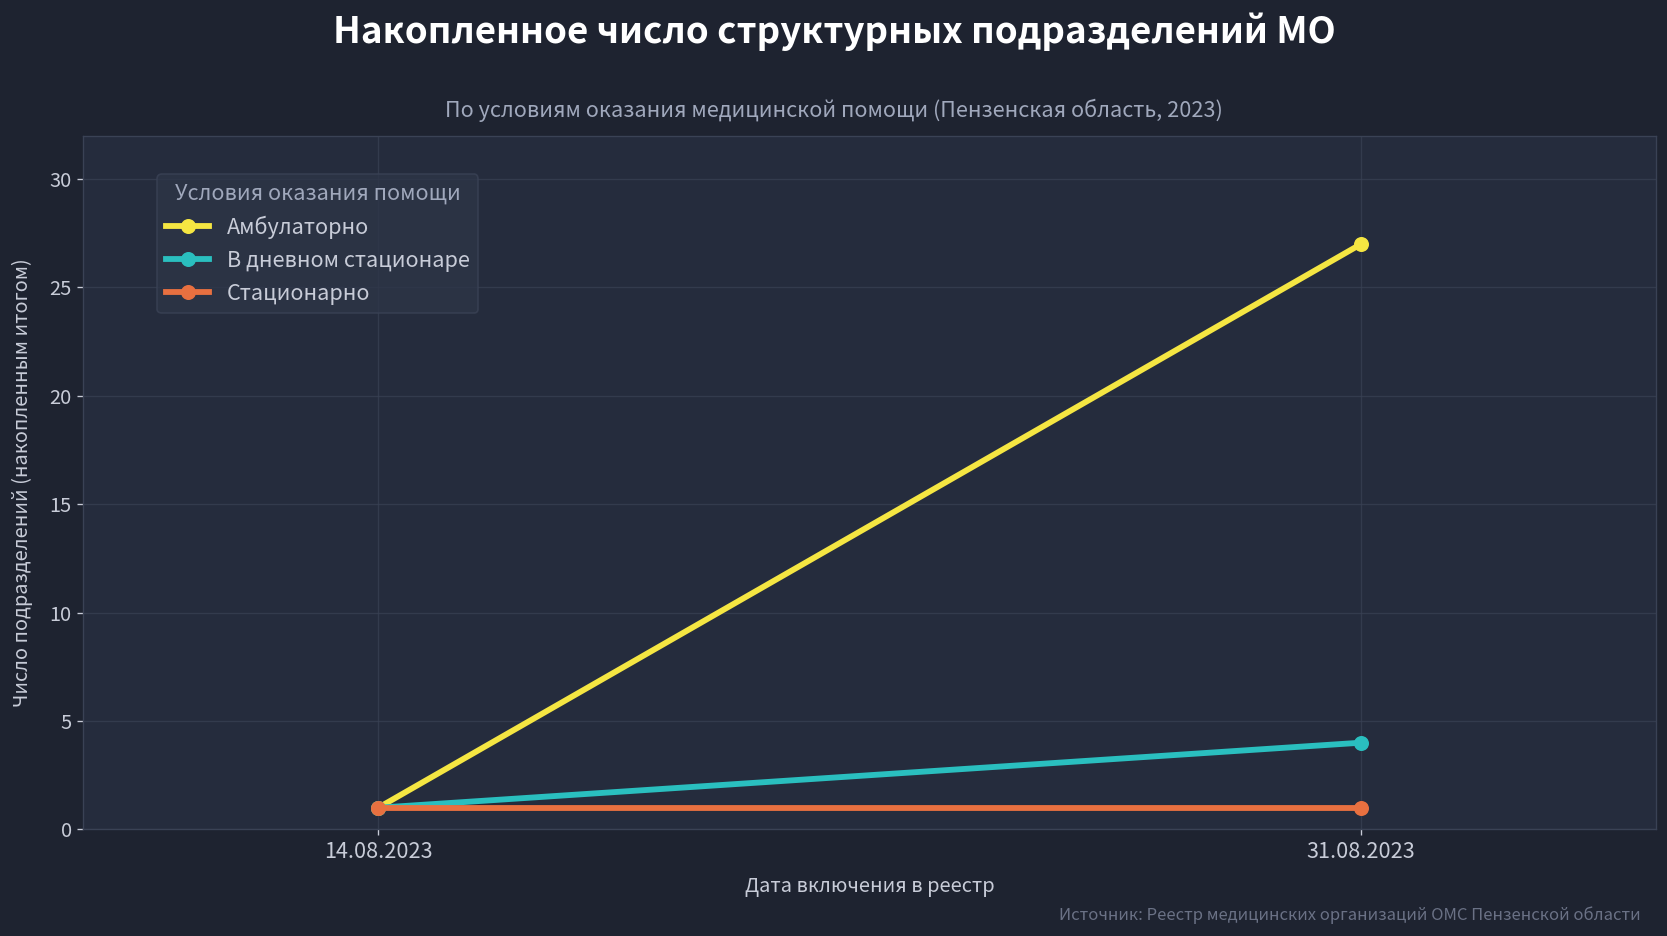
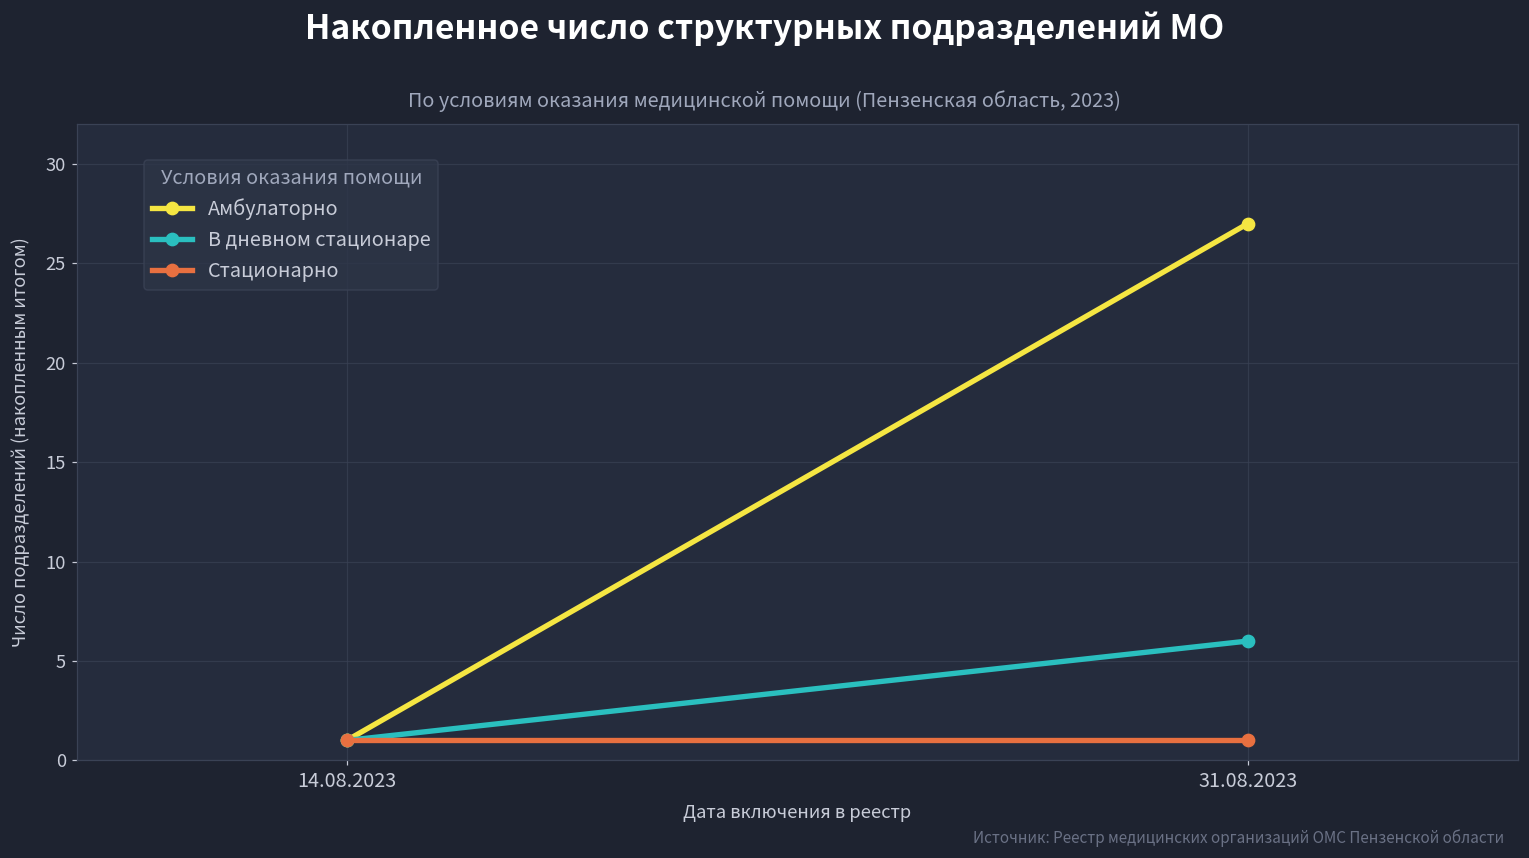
  {
    "Амбулаторно": {
      "31.08.2023": 27
    },
    "В дневном стационаре": {
-     "31.08.2023": 4
+     "31.08.2023": 6
    },
    "Стационарно": {
      "31.08.2023": 1
    }
  }
